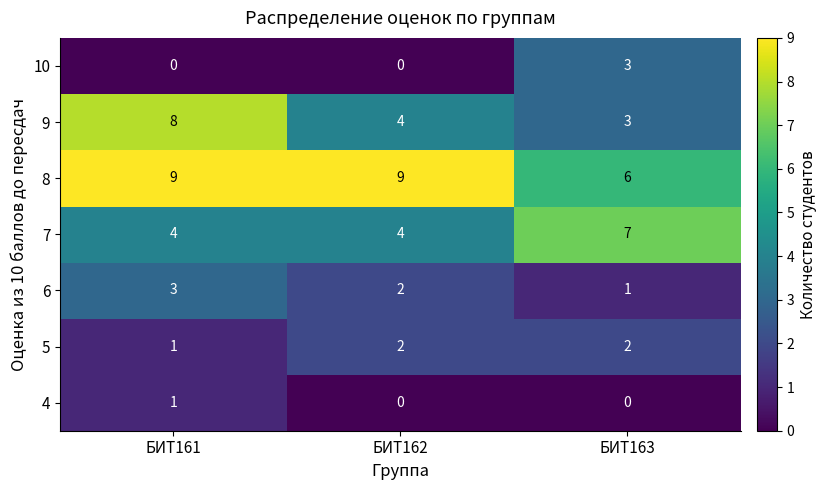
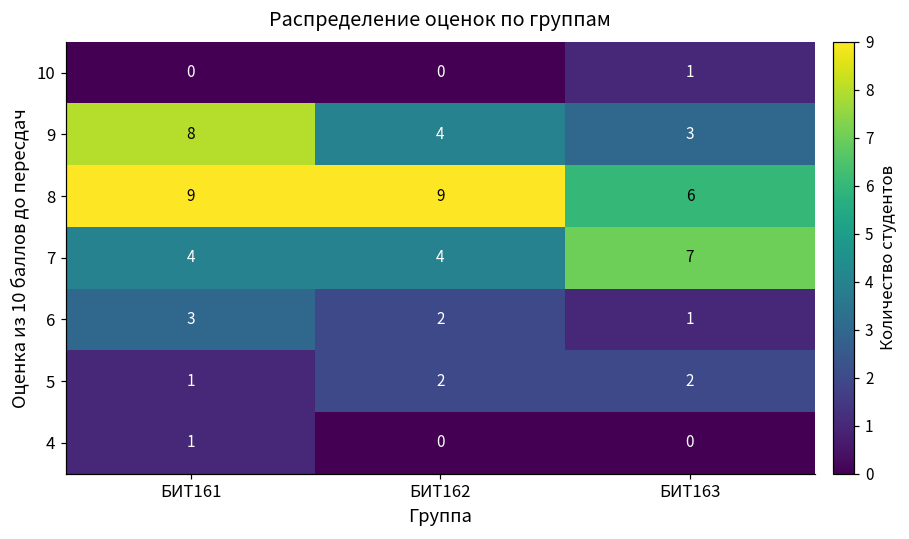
  {
    "10": {
      "БИТ161": 0,
      "БИТ162": 0,
-     "БИТ163": 3
+     "БИТ163": 1
    },
    "9": {
      "БИТ161": 8,
      "БИТ162": 4,
      "БИТ163": 3
    },
    "8": {
      "БИТ161": 9,
      "БИТ162": 9,
      "БИТ163": 6
    },
    "7": {
      "БИТ161": 4,
      "БИТ162": 4,
      "БИТ163": 7
    },
    "6": {
      "БИТ161": 3,
      "БИТ162": 2,
      "БИТ163": 1
    },
    "5": {
      "БИТ161": 1,
      "БИТ162": 2,
      "БИТ163": 2
    },
    "4": {
      "БИТ161": 1,
      "БИТ162": 0,
      "БИТ163": 0
    }
  }
